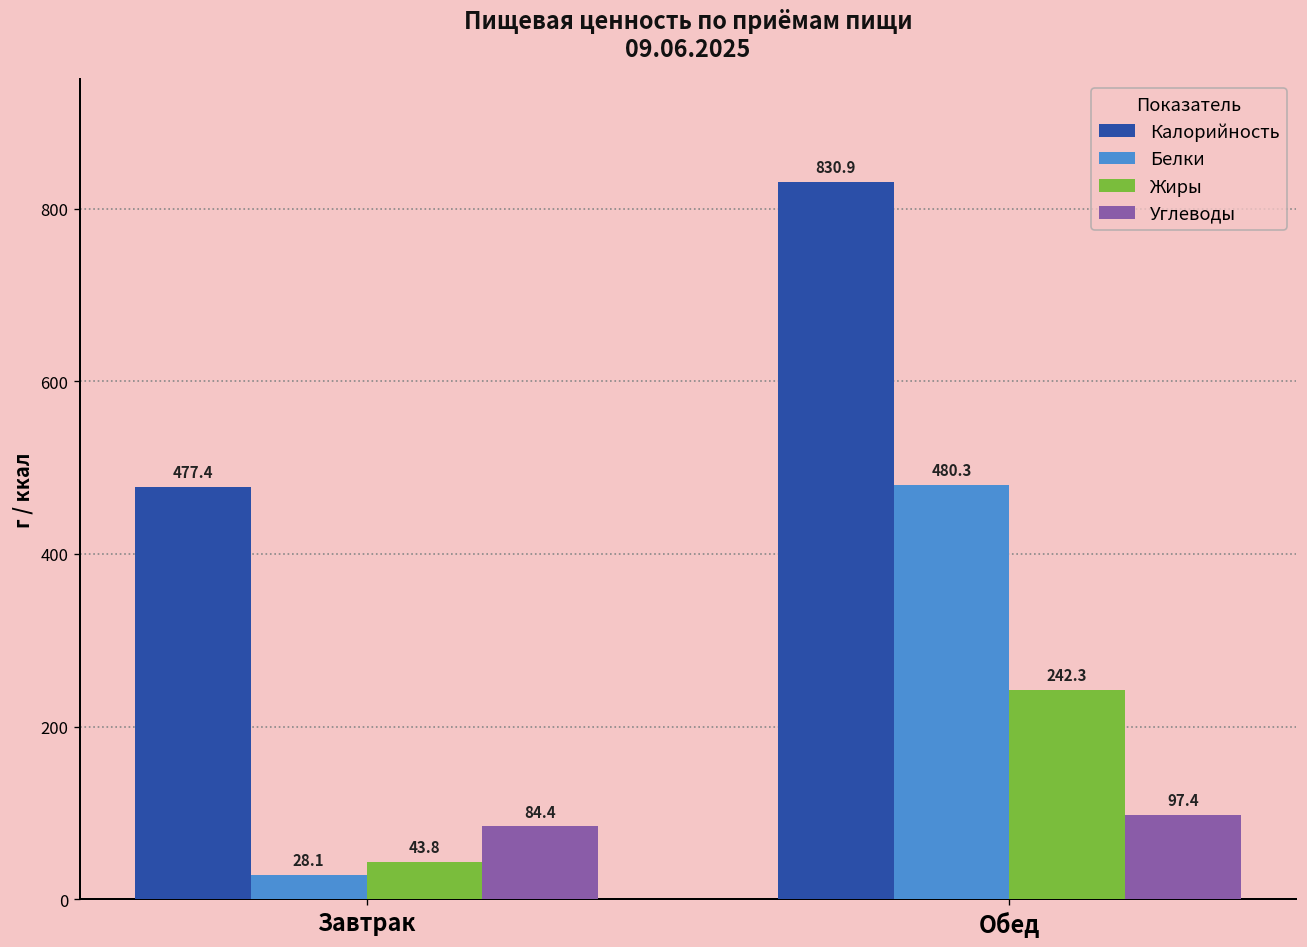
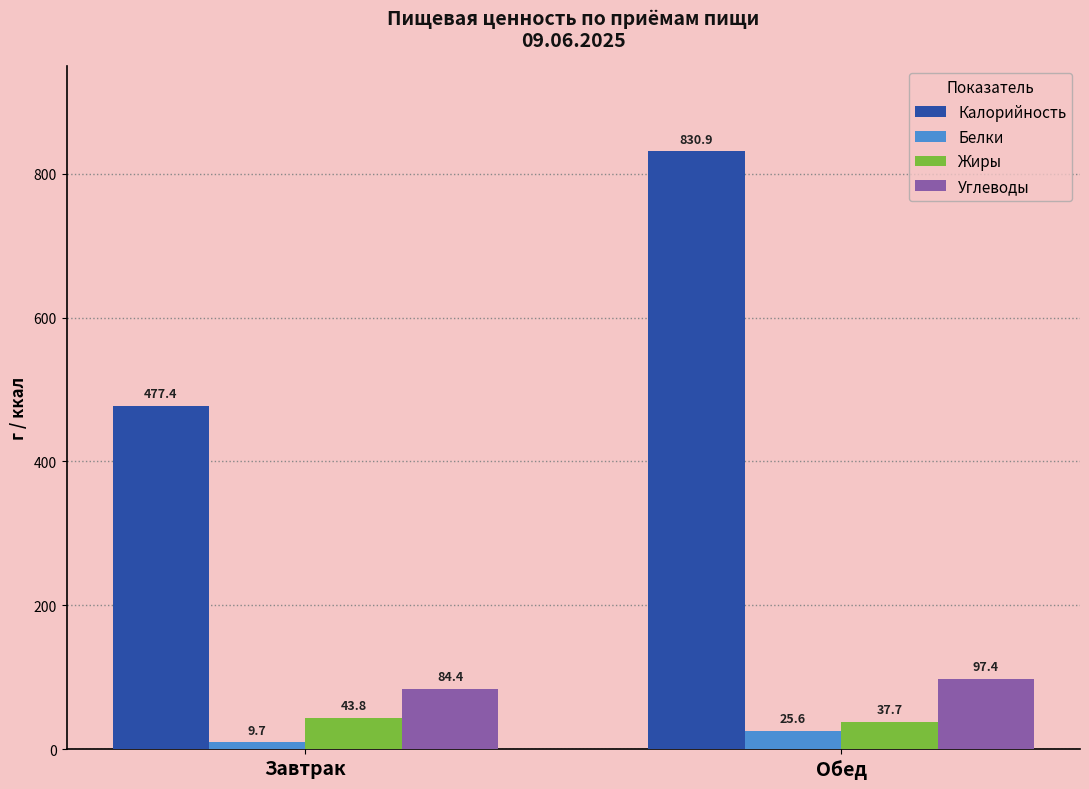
  {
    "Калорийность": {
      "Завтрак": 477.4,
      "Обед": 830.9
    },
    "Белки": {
-     "Завтрак": 28.1,
-     "Обед": 480.3
+     "Завтрак": 9.7,
+     "Обед": 25.6
    },
    "Жиры": {
      "Завтрак": 43.8,
-     "Обед": 242.3
+     "Обед": 37.7
    },
    "Углеводы": {
      "Завтрак": 84.4,
      "Обед": 97.4
    }
  }
